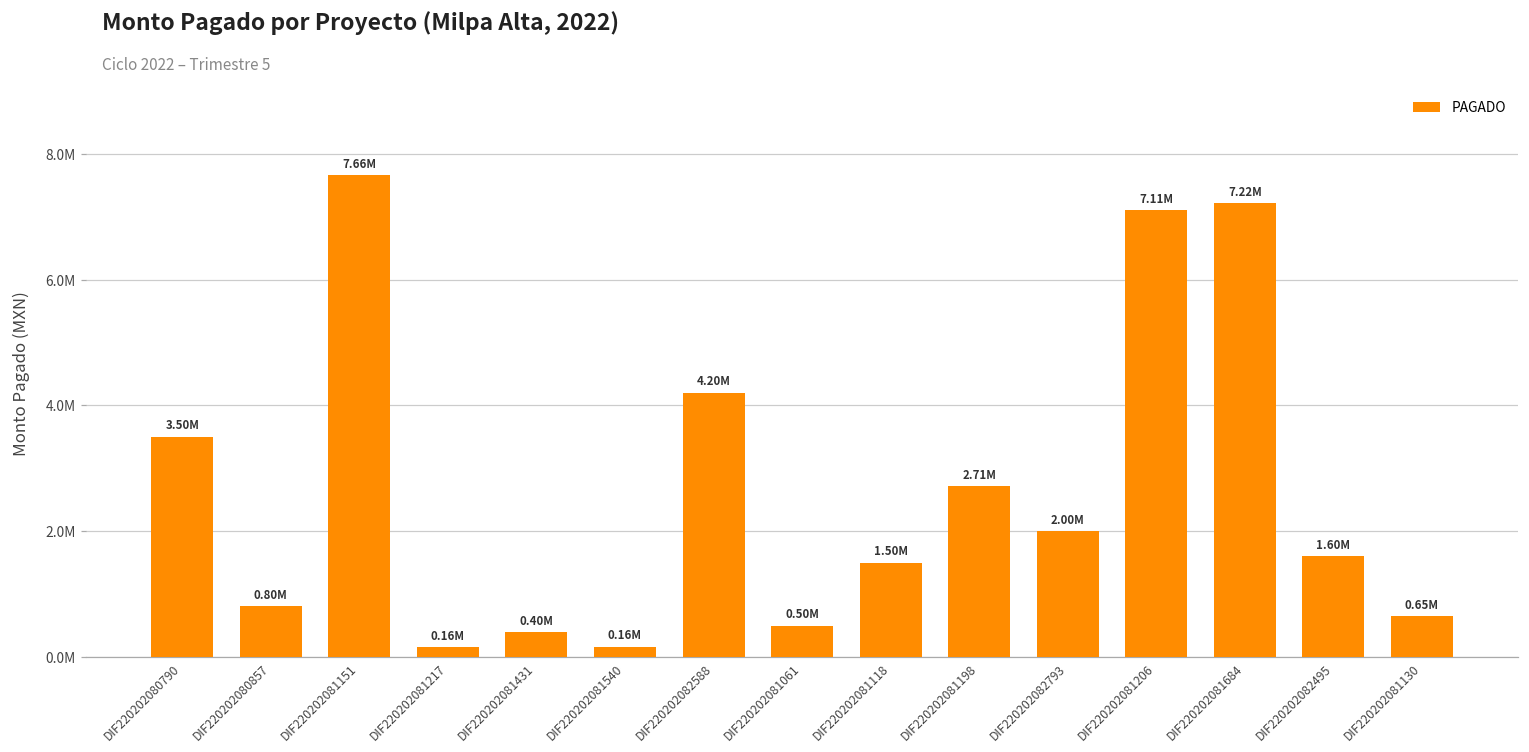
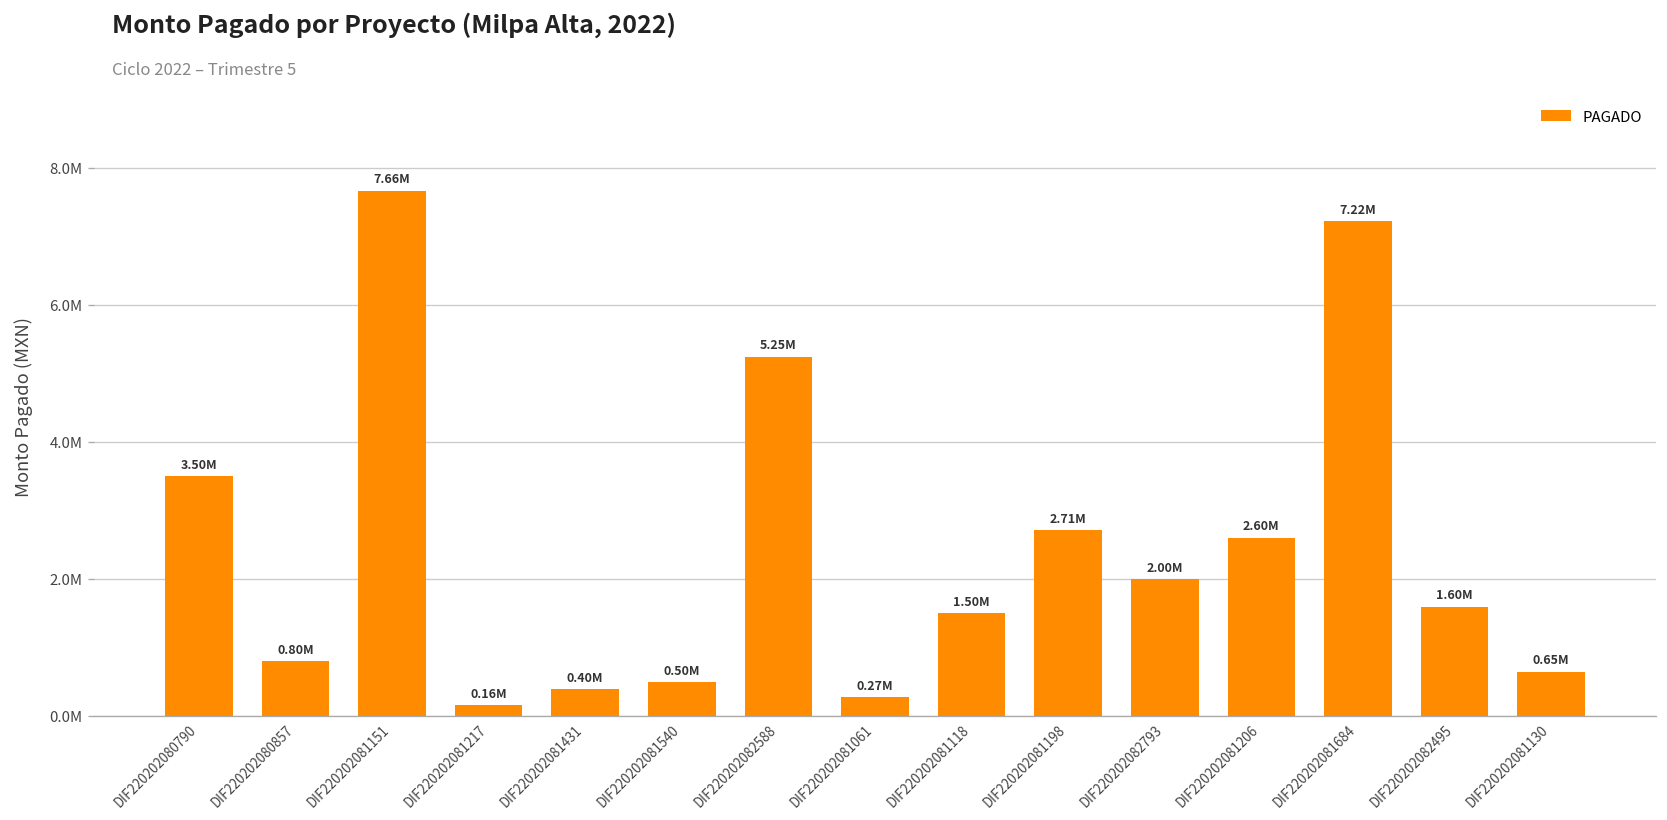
  {
    "DIF220202080790": "3.50M",
    "DIF220202080857": "0.80M",
    "DIF220202081151": "7.66M",
    "DIF220202081217": "0.16M",
    "DIF220202081431": "0.40M",
-   "DIF220202081540": "0.16M",
-   "DIF220202082588": "4.20M",
-   "DIF220202081061": "0.50M",
+   "DIF220202081540": "0.50M",
+   "DIF220202082588": "5.25M",
+   "DIF220202081061": "0.27M",
    "DIF220202081118": "1.50M",
    "DIF220202081198": "2.71M",
    "DIF220202082793": "2.00M",
-   "DIF220202081206": "7.11M",
+   "DIF220202081206": "2.60M",
    "DIF220202081684": "7.22M",
    "DIF220202082495": "1.60M",
    "DIF220202081130": "0.65M"
  }
